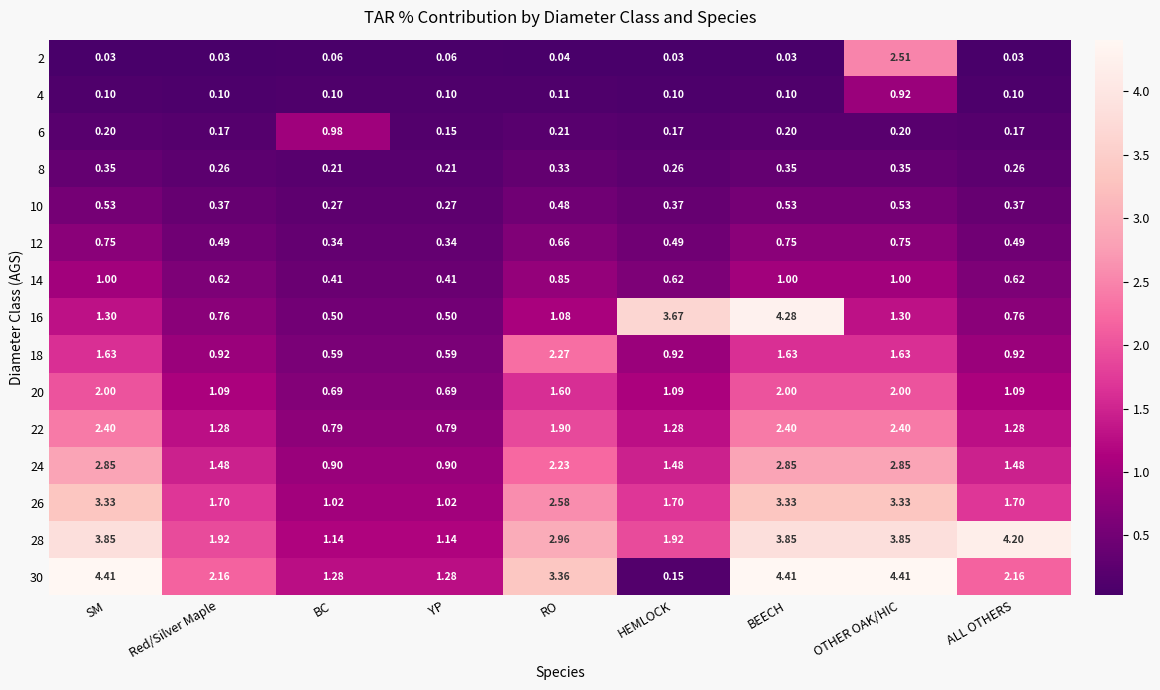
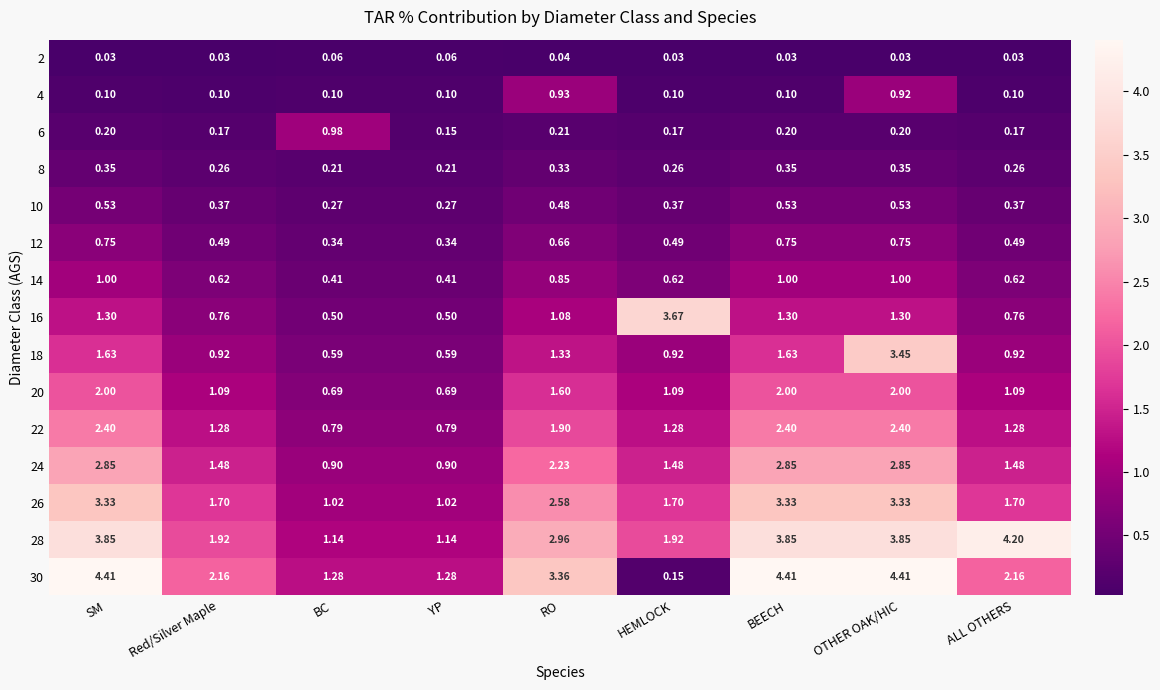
  {
    "2": {
      "SM": 0.03,
      "Red/Silver Maple": 0.03,
      "BC": 0.06,
      "YP": 0.06,
      "RO": 0.04,
      "HEMLOCK": 0.03,
      "BEECH": 0.03,
-     "OTHER OAK/HIC": 2.51,
+     "OTHER OAK/HIC": 0.03,
      "ALL OTHERS": 0.03
    },
    "4": {
      "SM": 0.10,
      "Red/Silver Maple": 0.10,
      "BC": 0.10,
      "YP": 0.10,
-     "RO": 0.11,
+     "RO": 0.93,
      "HEMLOCK": 0.10,
      "BEECH": 0.10,
      "OTHER OAK/HIC": 0.92,
      "ALL OTHERS": 0.10
    },
    "6": {
      "SM": 0.20,
      "Red/Silver Maple": 0.17,
      "BC": 0.98,
      "YP": 0.15,
      "RO": 0.21,
      "HEMLOCK": 0.17,
      "BEECH": 0.20,
      "OTHER OAK/HIC": 0.20,
      "ALL OTHERS": 0.17
    },
    "8": {
      "SM": 0.35,
      "Red/Silver Maple": 0.26,
      "BC": 0.21,
      "YP": 0.21,
      "RO": 0.33,
      "HEMLOCK": 0.26,
      "BEECH": 0.35,
      "OTHER OAK/HIC": 0.35,
      "ALL OTHERS": 0.26
    },
    "10": {
      "SM": 0.53,
      "Red/Silver Maple": 0.37,
      "BC": 0.27,
      "YP": 0.27,
      "RO": 0.48,
      "HEMLOCK": 0.37,
      "BEECH": 0.53,
      "OTHER OAK/HIC": 0.53,
      "ALL OTHERS": 0.37
    },
    "12": {
      "SM": 0.75,
      "Red/Silver Maple": 0.49,
      "BC": 0.34,
      "YP": 0.34,
      "RO": 0.66,
      "HEMLOCK": 0.49,
      "BEECH": 0.75,
      "OTHER OAK/HIC": 0.75,
      "ALL OTHERS": 0.49
    },
    "14": {
      "SM": 1.00,
      "Red/Silver Maple": 0.62,
      "BC": 0.41,
      "YP": 0.41,
      "RO": 0.85,
      "HEMLOCK": 0.62,
      "BEECH": 1.00,
      "OTHER OAK/HIC": 1.00,
      "ALL OTHERS": 0.62
    },
    "16": {
      "SM": 1.30,
      "Red/Silver Maple": 0.76,
      "BC": 0.50,
      "YP": 0.50,
      "RO": 1.08,
      "HEMLOCK": 3.67,
-     "BEECH": 4.28,
+     "BEECH": 1.30,
      "OTHER OAK/HIC": 1.30,
      "ALL OTHERS": 0.76
    },
    "18": {
      "SM": 1.63,
      "Red/Silver Maple": 0.92,
      "BC": 0.59,
      "YP": 0.59,
-     "RO": 2.27,
+     "RO": 1.33,
      "HEMLOCK": 0.92,
      "BEECH": 1.63,
-     "OTHER OAK/HIC": 1.63,
+     "OTHER OAK/HIC": 3.45,
      "ALL OTHERS": 0.92
    },
    "20": {
      "SM": 2.00,
      "Red/Silver Maple": 1.09,
      "BC": 0.69,
      "YP": 0.69,
      "RO": 1.60,
      "HEMLOCK": 1.09,
      "BEECH": 2.00,
      "OTHER OAK/HIC": 2.00,
      "ALL OTHERS": 1.09
    },
    "22": {
      "SM": 2.40,
      "Red/Silver Maple": 1.28,
      "BC": 0.79,
      "YP": 0.79,
      "RO": 1.90,
      "HEMLOCK": 1.28,
      "BEECH": 2.40,
      "OTHER OAK/HIC": 2.40,
      "ALL OTHERS": 1.28
    },
    "24": {
      "SM": 2.85,
      "Red/Silver Maple": 1.48,
      "BC": 0.90,
      "YP": 0.90,
      "RO": 2.23,
      "HEMLOCK": 1.48,
      "BEECH": 2.85,
      "OTHER OAK/HIC": 2.85,
      "ALL OTHERS": 1.48
    },
    "26": {
      "SM": 3.33,
      "Red/Silver Maple": 1.70,
      "BC": 1.02,
      "YP": 1.02,
      "RO": 2.58,
      "HEMLOCK": 1.70,
      "BEECH": 3.33,
      "OTHER OAK/HIC": 3.33,
      "ALL OTHERS": 1.70
    },
    "28": {
      "SM": 3.85,
      "Red/Silver Maple": 1.92,
      "BC": 1.14,
      "YP": 1.14,
      "RO": 2.96,
      "HEMLOCK": 1.92,
      "BEECH": 3.85,
      "OTHER OAK/HIC": 3.85,
      "ALL OTHERS": 4.20
    },
    "30": {
      "SM": 4.41,
      "Red/Silver Maple": 2.16,
      "BC": 1.28,
      "YP": 1.28,
      "RO": 3.36,
      "HEMLOCK": 0.15,
      "BEECH": 4.41,
      "OTHER OAK/HIC": 4.41,
      "ALL OTHERS": 2.16
    }
  }
